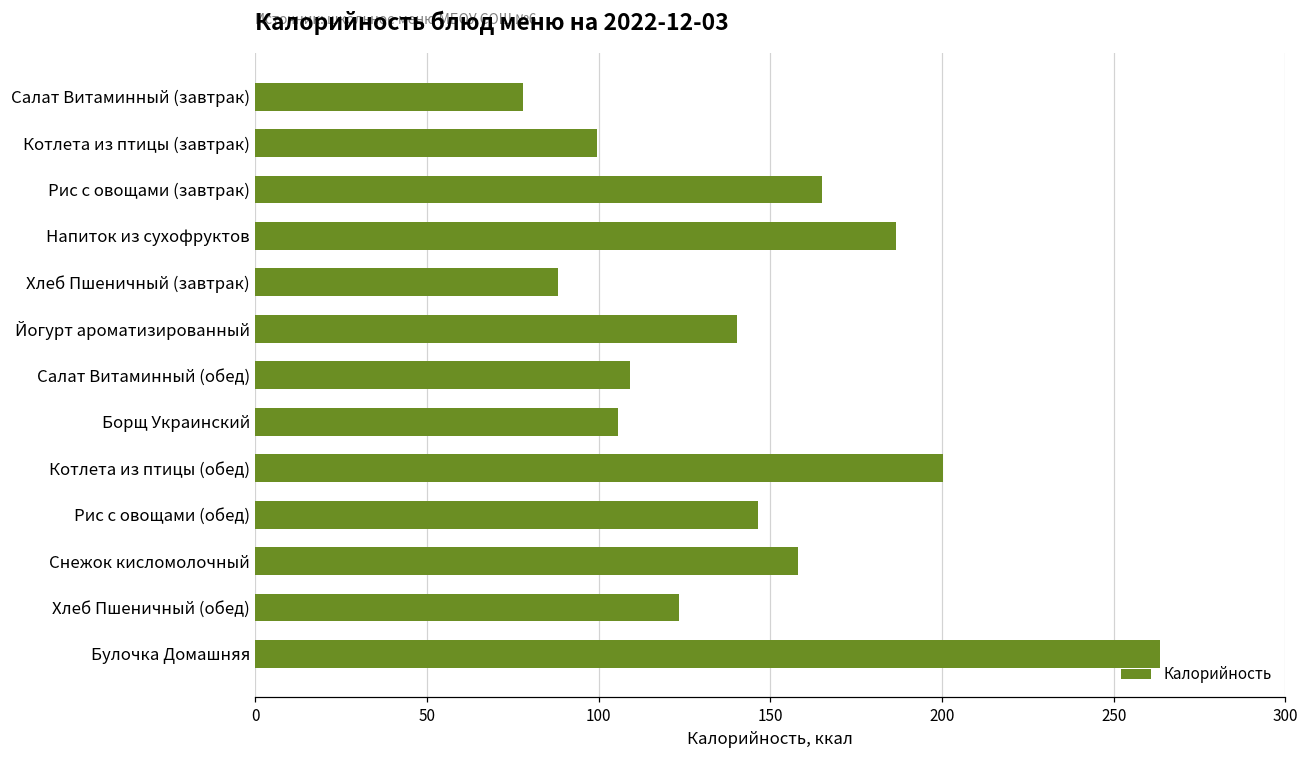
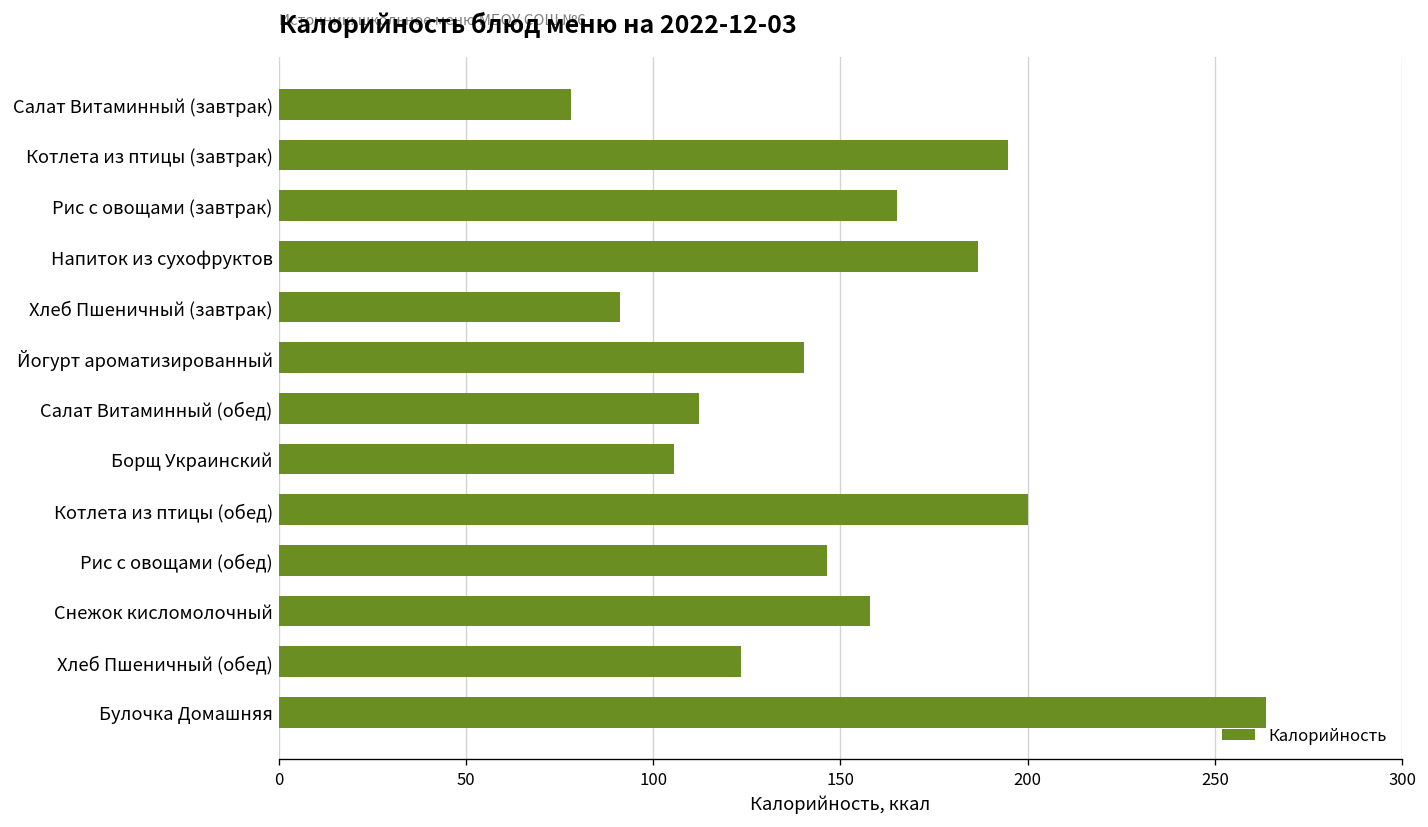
  {
    "Салат Витаминный (завтрак)": 78,
-   "Котлета из птицы (завтрак)": 99,
+   "Котлета из птицы (завтрак)": 195,
    "Рис с овощами (завтрак)": 165,
    "Напиток из сухофруктов": 187,
-   "Хлеб Пшеничный (завтрак)": 88,
+   "Хлеб Пшеничный (завтрак)": 91,
    "Йогурт ароматизированный": 140,
-   "Салат Витаминный (обед)": 109,
+   "Салат Витаминный (обед)": 112,
    "Борщ Украинский": 106,
    "Котлета из птицы (обед)": 200,
    "Рис с овощами (обед)": 146,
    "Снежок кисломолочный": 158,
    "Хлеб Пшеничный (обед)": 123,
    "Булочка Домашняя": 264
  }
